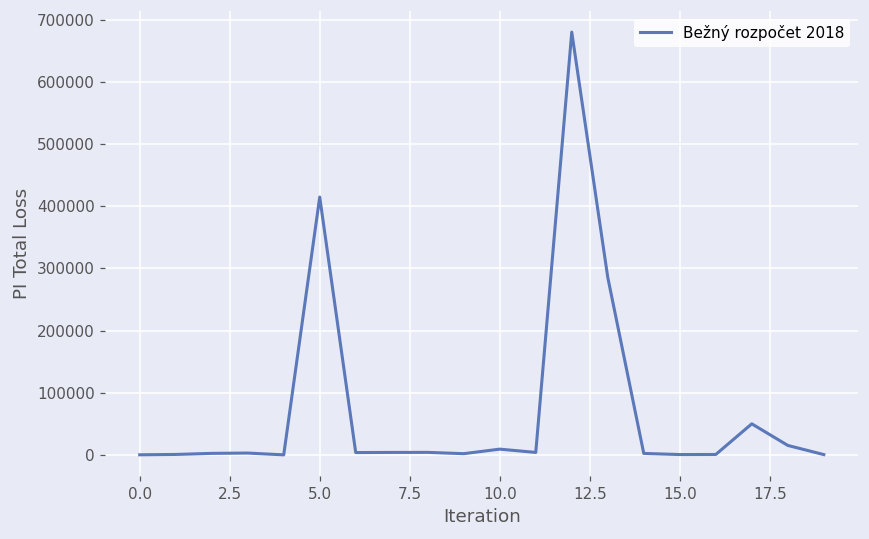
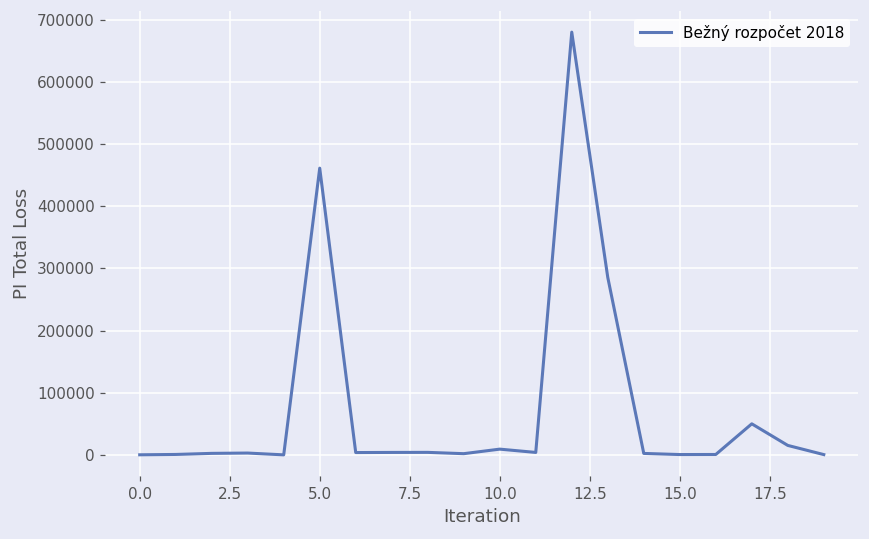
  {
    "0.0": 0,
-   "5.0": 410000,
+   "5.0": 460000,
    "10.0": 10000,
    "15.0": 0
  }
